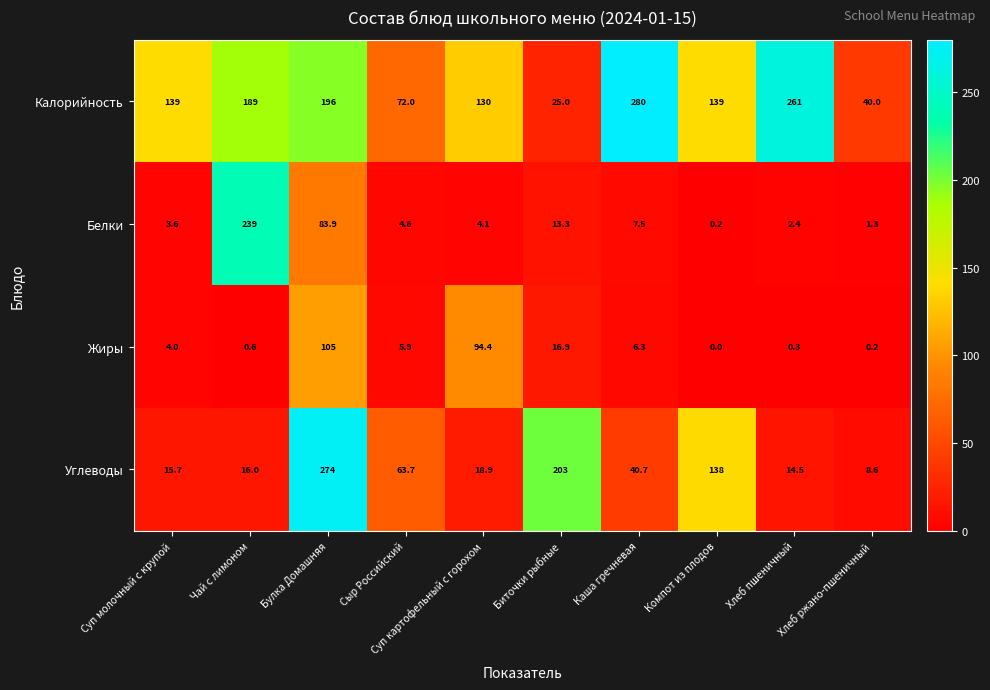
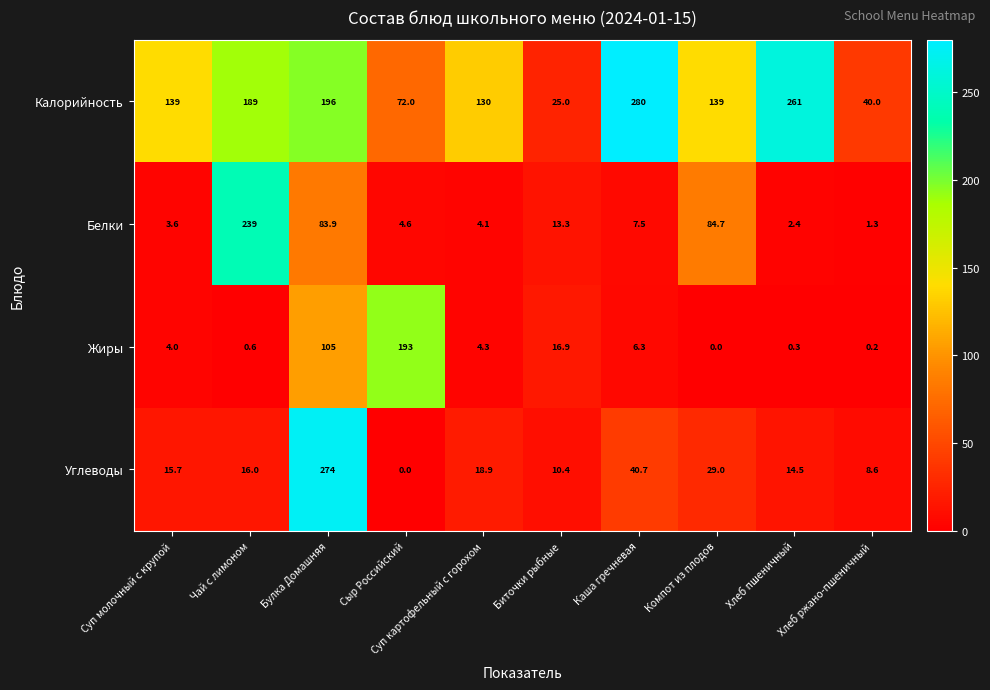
  {
    "Калорийность": {
      "Суп молочный с крупой": 139,
      "Чай с лимоном": 189,
      "Булка Домашняя": 196,
      "Сыр Российский": 72.0,
      "Суп картофельный с горохом": 130,
      "Биточки рыбные": 25.0,
      "Каша гречневая": 280,
      "Компот из плодов": 139,
      "Хлеб пшеничный": 261,
      "Хлеб ржано-пшеничный": 40.0
    },
    "Белки": {
      "Суп молочный с крупой": 3.6,
      "Чай с лимоном": 239,
      "Булка Домашняя": 83.9,
      "Сыр Российский": 4.6,
      "Суп картофельный с горохом": 4.1,
      "Биточки рыбные": 13.3,
      "Каша гречневая": 7.5,
-     "Компот из плодов": 0.2,
+     "Компот из плодов": 84.7,
      "Хлеб пшеничный": 2.4,
      "Хлеб ржано-пшеничный": 1.3
    },
    "Жиры": {
      "Суп молочный с крупой": 4.0,
      "Чай с лимоном": 0.6,
      "Булка Домашняя": 105,
-     "Сыр Российский": 5.9,
-     "Суп картофельный с горохом": 94.4,
+     "Сыр Российский": 193,
+     "Суп картофельный с горохом": 4.3,
      "Биточки рыбные": 16.9,
      "Каша гречневая": 6.3,
      "Компот из плодов": 0.0,
      "Хлеб пшеничный": 0.3,
      "Хлеб ржано-пшеничный": 0.2
    },
    "Углеводы": {
      "Суп молочный с крупой": 15.7,
      "Чай с лимоном": 16.0,
      "Булка Домашняя": 274,
-     "Сыр Российский": 63.7,
+     "Сыр Российский": 0.0,
      "Суп картофельный с горохом": 18.9,
-     "Биточки рыбные": 203,
+     "Биточки рыбные": 10.4,
      "Каша гречневая": 40.7,
-     "Компот из плодов": 138,
+     "Компот из плодов": 29.0,
      "Хлеб пшеничный": 14.5,
      "Хлеб ржано-пшеничный": 8.6
    }
  }
